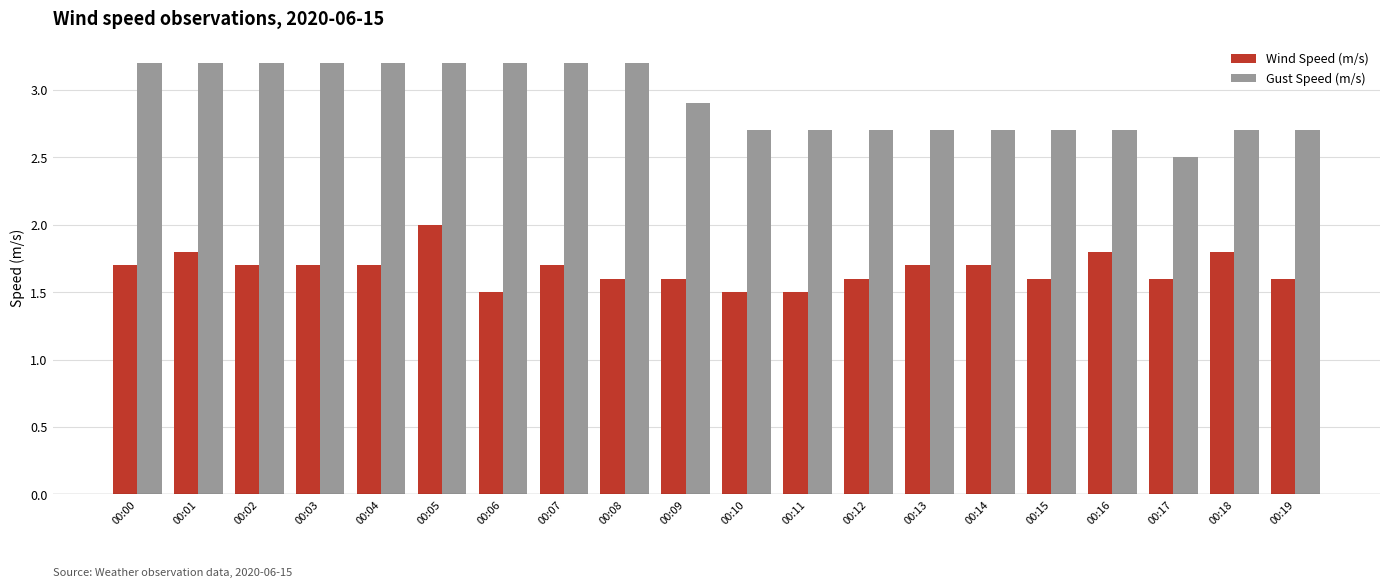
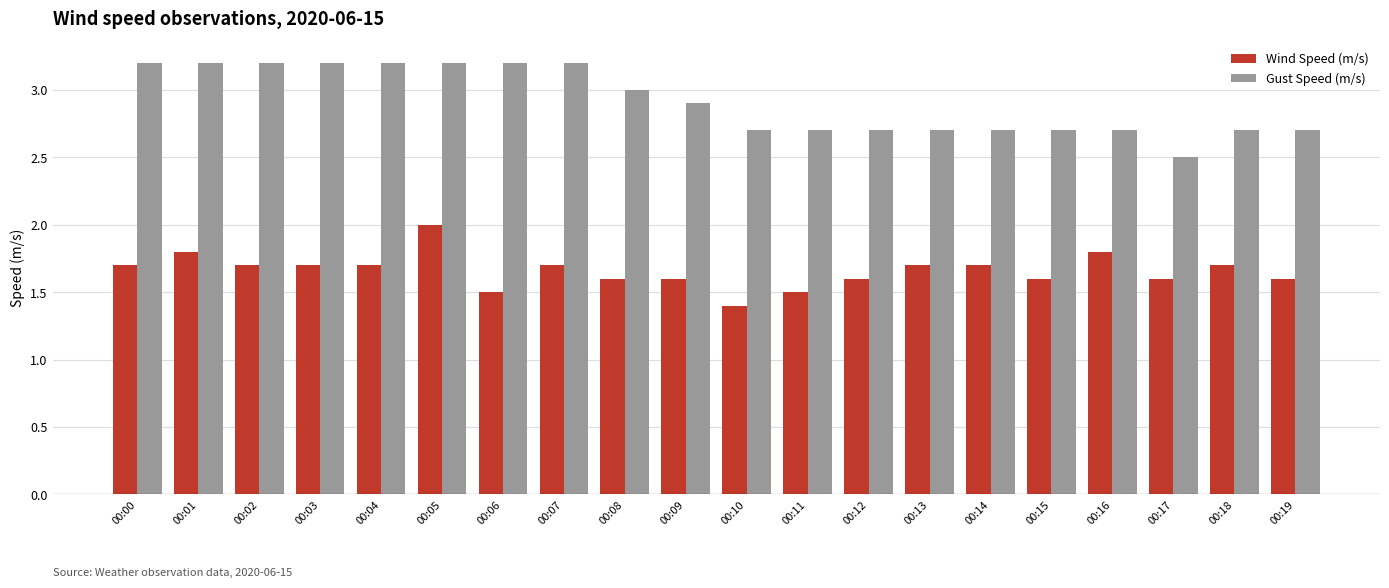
  {
    "Wind Speed (m/s)": {
      "00:00": 1.7,
      "00:01": 1.8,
      "00:02": 1.7,
      "00:03": 1.7,
      "00:04": 1.7,
      "00:05": 2.0,
      "00:06": 1.5,
      "00:07": 1.7,
      "00:08": 1.6,
      "00:09": 1.6,
-     "00:10": 1.5,
+     "00:10": 1.4,
      "00:11": 1.5,
      "00:12": 1.6,
      "00:13": 1.7,
      "00:14": 1.7,
      "00:15": 1.6,
      "00:16": 1.8,
      "00:17": 1.6,
-     "00:18": 1.8,
+     "00:18": 1.7,
      "00:19": 1.6
    },
    "Gust Speed (m/s)": {
      "00:00": 3.2,
      "00:01": 3.2,
      "00:02": 3.2,
      "00:03": 3.2,
      "00:04": 3.2,
      "00:05": 3.2,
      "00:06": 3.2,
      "00:07": 3.2,
-     "00:08": 3.2,
+     "00:08": 3.0,
      "00:09": 2.9,
      "00:10": 2.7,
      "00:11": 2.7,
      "00:12": 2.7,
      "00:13": 2.7,
      "00:14": 2.7,
      "00:15": 2.7,
      "00:16": 2.7,
      "00:17": 2.5,
      "00:18": 2.7,
      "00:19": 2.7
    }
  }
